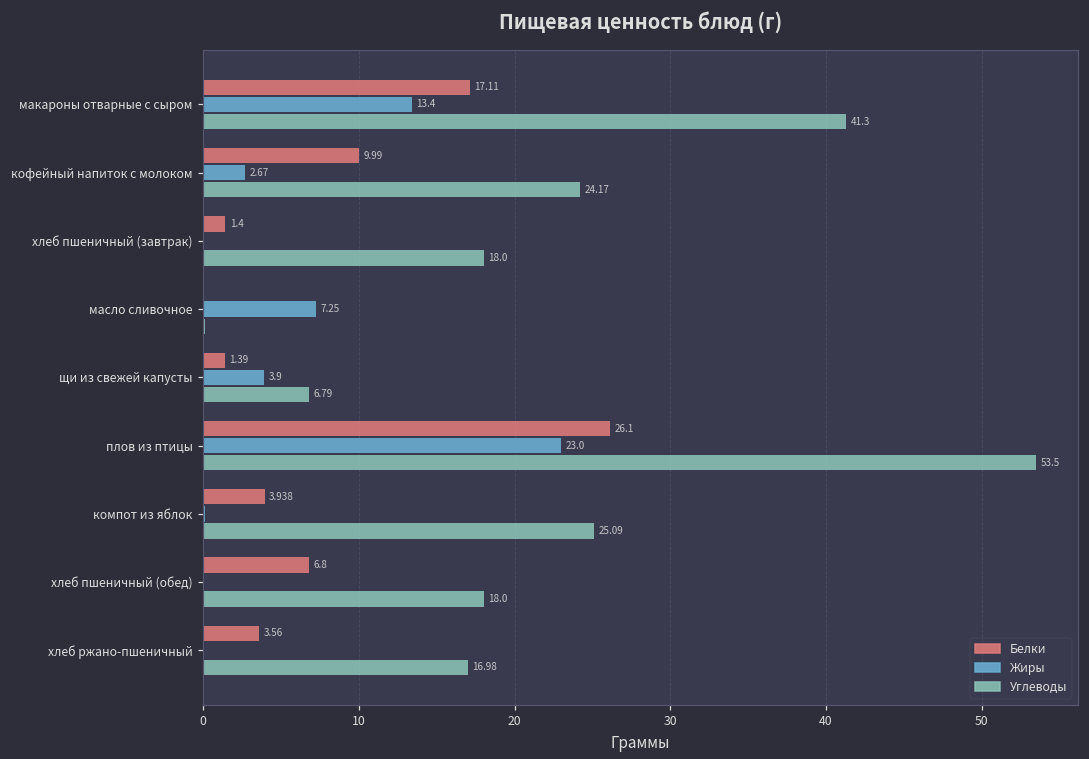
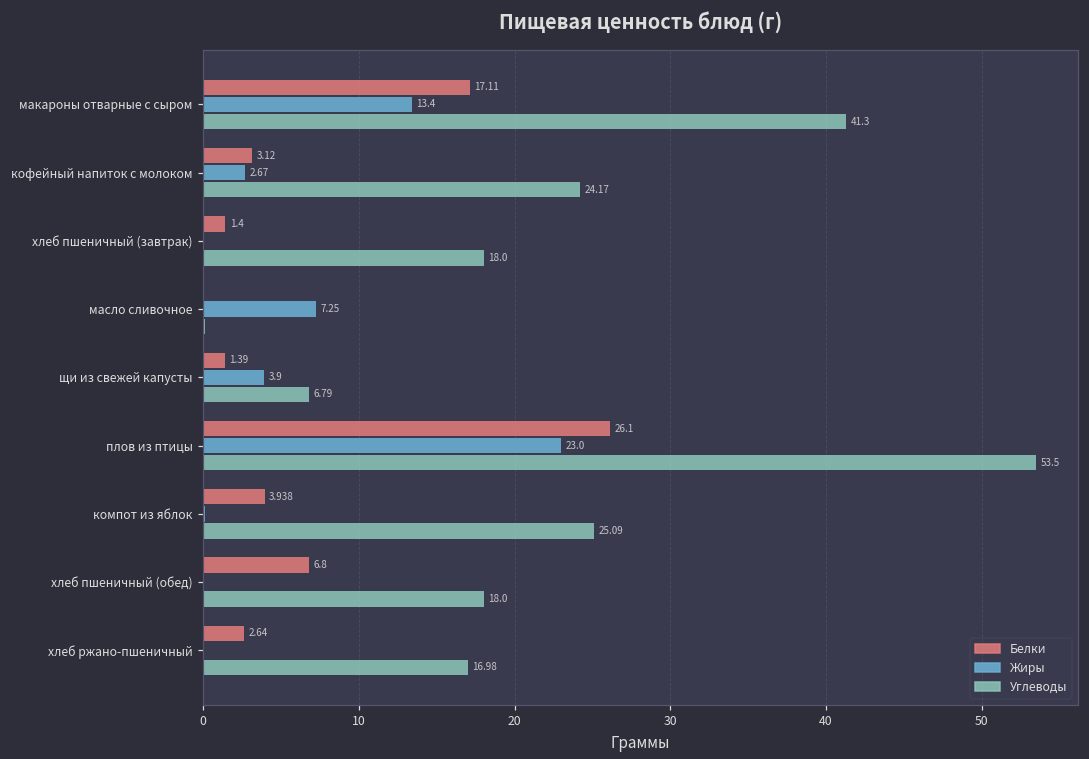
  {
    "Белки": {
      "макароны отварные с сыром": 17.11,
-     "кофейный напиток с молоком": 9.99,
+     "кофейный напиток с молоком": 3.12,
      "хлеб пшеничный (завтрак)": 1.4,
      "щи из свежей капусты": 1.39,
      "плов из птицы": 26.1,
      "компот из яблок": 3.938,
      "хлеб пшеничный (обед)": 6.8,
-     "хлеб ржано-пшеничный": 3.56
+     "хлеб ржано-пшеничный": 2.64
    }
  }
